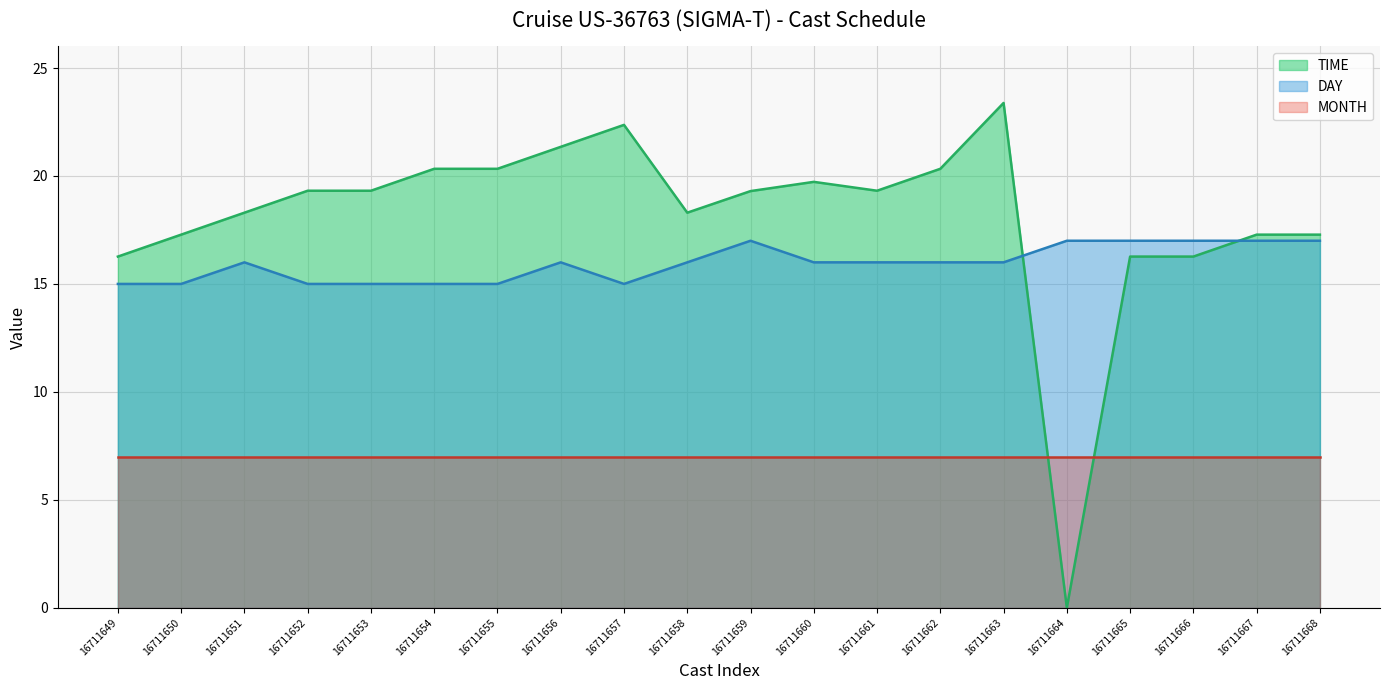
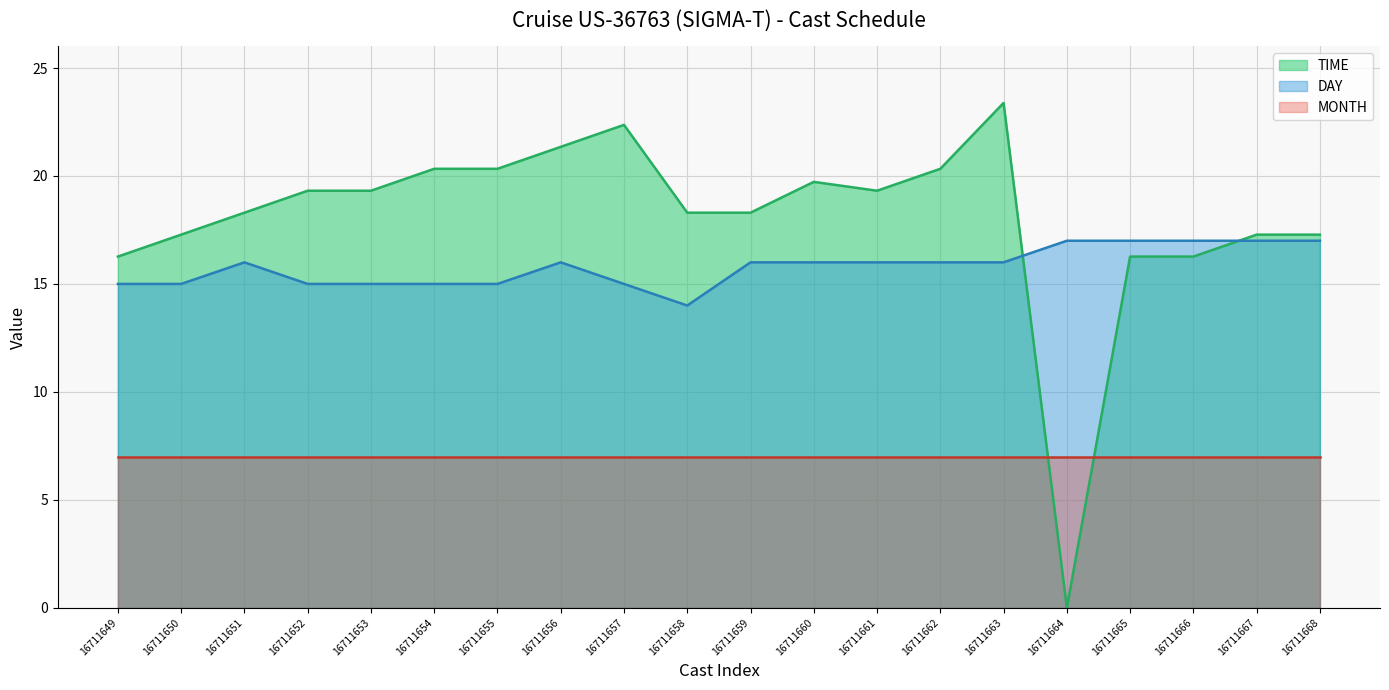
  {
    "TIME": {
      "16711649": 16.3,
      "16711650": 17.3,
      "16711651": 18.3,
      "16711652": 19.3,
      "16711653": 19.3,
      "16711654": 20.3,
      "16711655": 20.3,
      "16711656": 21.4,
      "16711657": 22.4,
      "16711658": 18.3,
-     "16711659": 19.3,
+     "16711659": 18.3,
      "16711660": 19.7,
      "16711661": 19.3,
      "16711662": 20.3,
      "16711663": 23.4,
      "16711664": 0.0,
      "16711665": 16.3,
      "16711666": 16.3,
      "16711667": 17.3,
      "16711668": 17.3
    },
    "DAY": {
      "16711649": 15,
      "16711650": 15,
      "16711651": 16,
      "16711652": 15,
      "16711653": 15,
      "16711654": 15,
      "16711655": 15,
      "16711656": 16,
      "16711657": 15,
-     "16711658": 16,
-     "16711659": 17,
+     "16711658": 14,
+     "16711659": 16,
      "16711660": 16,
      "16711661": 16,
      "16711662": 16,
      "16711663": 16,
      "16711664": 17,
      "16711665": 17,
      "16711666": 17,
      "16711667": 17,
      "16711668": 17
    },
    "MONTH": {
      "16711649": 7.0,
      "16711650": 7.0,
      "16711651": 7.0,
      "16711652": 7.0,
      "16711653": 7.0,
      "16711654": 7.0,
      "16711655": 7.0,
      "16711656": 7.0,
      "16711657": 7.0,
      "16711658": 7.0,
      "16711659": 7.0,
      "16711660": 7.0,
      "16711661": 7.0,
      "16711662": 7.0,
      "16711663": 7.0,
      "16711664": 7.0,
      "16711665": 7.0,
      "16711666": 7.0,
      "16711667": 7.0,
      "16711668": 7.0
    }
  }
